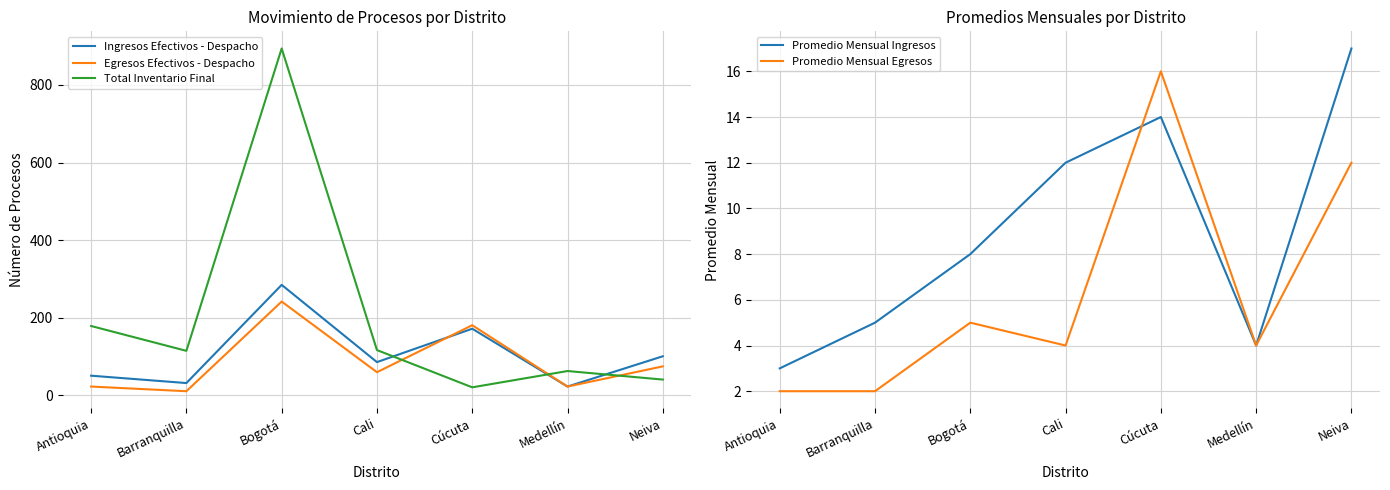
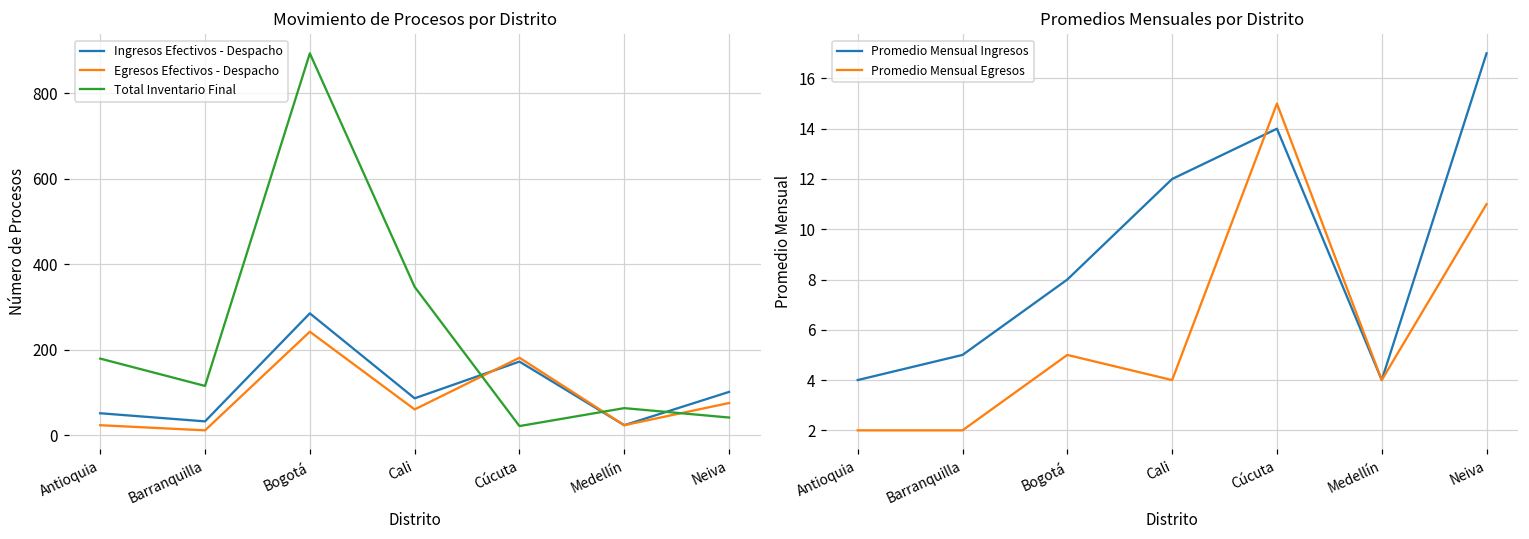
  {
    "Movimiento de Procesos por Distrito": {
      "Ingresos Efectivos - Despacho": {
        "Antioquia": 50,
        "Barranquilla": 30,
        "Bogotá": 290,
        "Cali": 90,
        "Cúcuta": 170,
        "Neiva": 100
      },
      "Egresos Efectivos - Despacho": {
        "Antioquia": 20,
        "Barranquilla": 10,
        "Bogotá": 240,
        "Cali": 60,
        "Cúcuta": 180,
        "Neiva": 80
      },
      "Total Inventario Final": {
        "Antioquia": 180,
        "Barranquilla": 120,
        "Bogotá": 890,
-       "Cali": 120,
+       "Cali": 350,
        "Cúcuta": 20,
        "Medellín": 60,
        "Neiva": 40
      }
    },
    "Promedios Mensuales por Distrito": {
      "Promedio Mensual Ingresos": {
-       "Antioquia": 3,
+       "Antioquia": 4,
        "Barranquilla": 5,
        "Bogotá": 8,
        "Cali": 12,
        "Cúcuta": 14,
        "Neiva": 17
      },
      "Promedio Mensual Egresos": {
        "Antioquia": 2,
        "Barranquilla": 2,
        "Bogotá": 5,
        "Cali": 4,
-       "Cúcuta": 16,
-       "Neiva": 12
+       "Cúcuta": 15,
+       "Neiva": 11
      }
    }
  }
